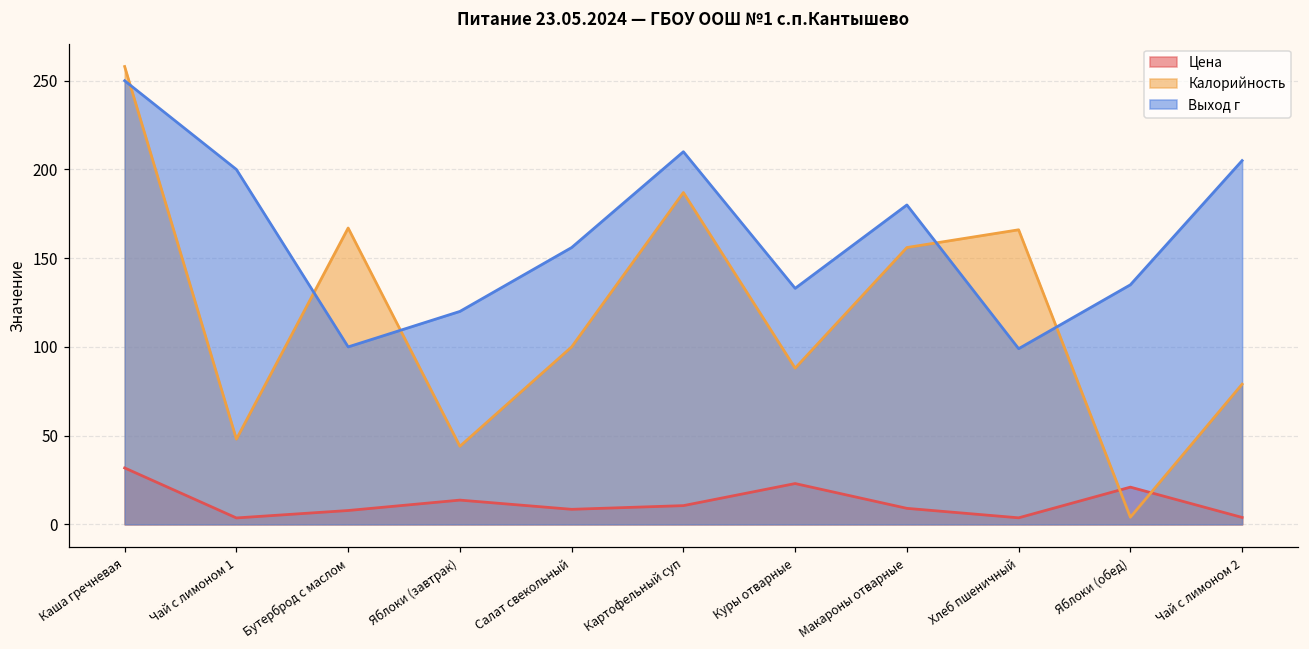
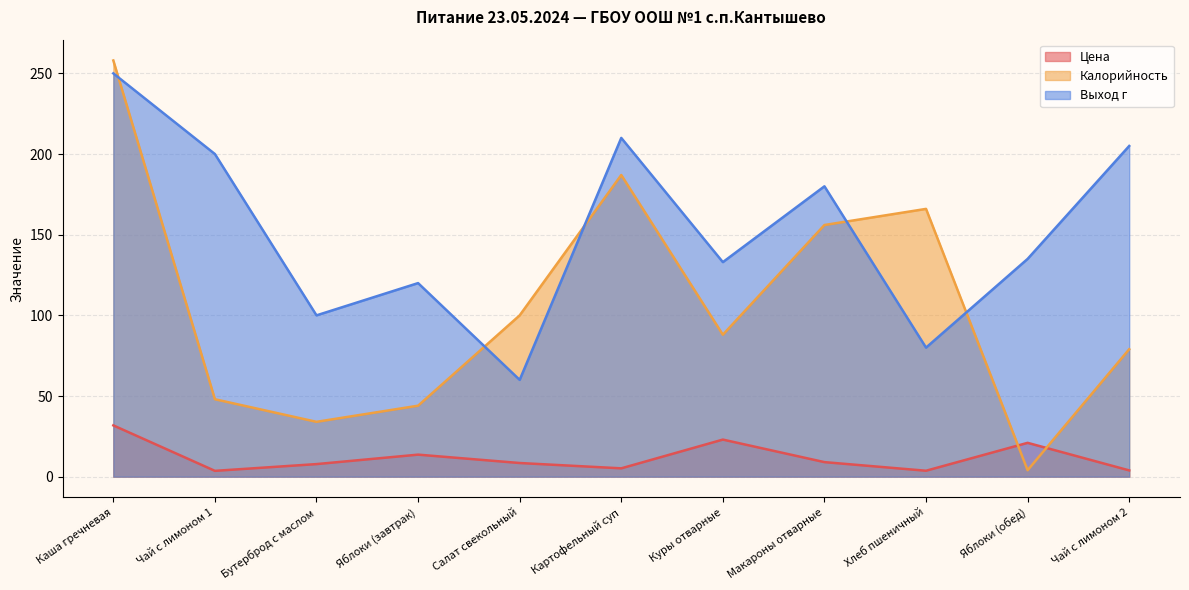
  {
    "Цена": {
      "Каша гречневая": 32,
      "Чай с лимоном 1": 4,
      "Бутерброд с маслом": 8,
      "Яблоки (завтрак)": 14,
      "Салат свекольный": 8,
-     "Картофельный суп": 11,
+     "Картофельный суп": 5,
      "Куры отварные": 23,
      "Макароны отварные": 9,
      "Хлеб пшеничный": 4,
      "Яблоки (обед)": 21,
      "Чай с лимоном 2": 4
    },
    "Калорийность": {
      "Каша гречневая": 258,
      "Чай с лимоном 1": 48,
-     "Бутерброд с маслом": 167,
+     "Бутерброд с маслом": 34,
      "Яблоки (завтрак)": 44,
      "Салат свекольный": 100,
      "Картофельный суп": 187,
      "Куры отварные": 88,
      "Макароны отварные": 156,
      "Хлеб пшеничный": 166,
      "Яблоки (обед)": 4,
      "Чай с лимоном 2": 79
    },
    "Выход г": {
      "Каша гречневая": 250,
      "Чай с лимоном 1": 200,
      "Бутерброд с маслом": 100,
      "Яблоки (завтрак)": 120,
-     "Салат свекольный": 156,
+     "Салат свекольный": 60,
      "Картофельный суп": 210,
      "Куры отварные": 133,
      "Макароны отварные": 180,
-     "Хлеб пшеничный": 99,
+     "Хлеб пшеничный": 80,
      "Яблоки (обед)": 135,
      "Чай с лимоном 2": 205
    }
  }
